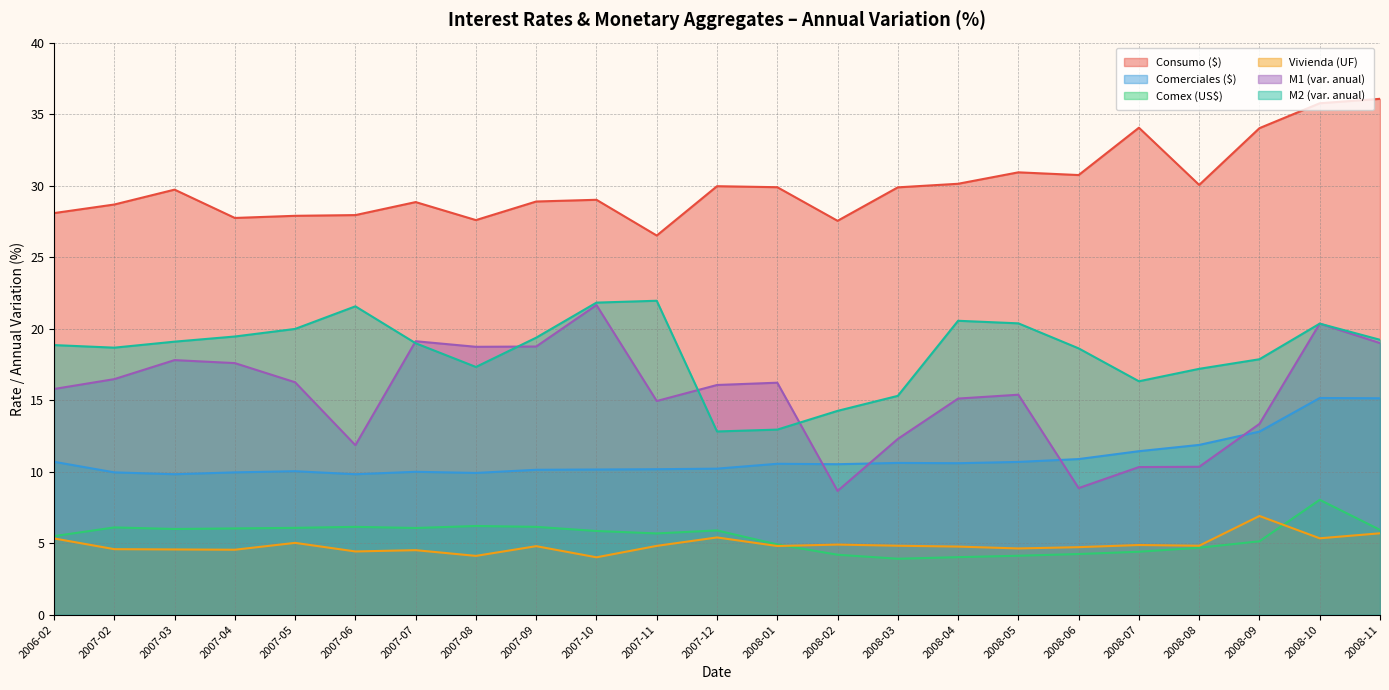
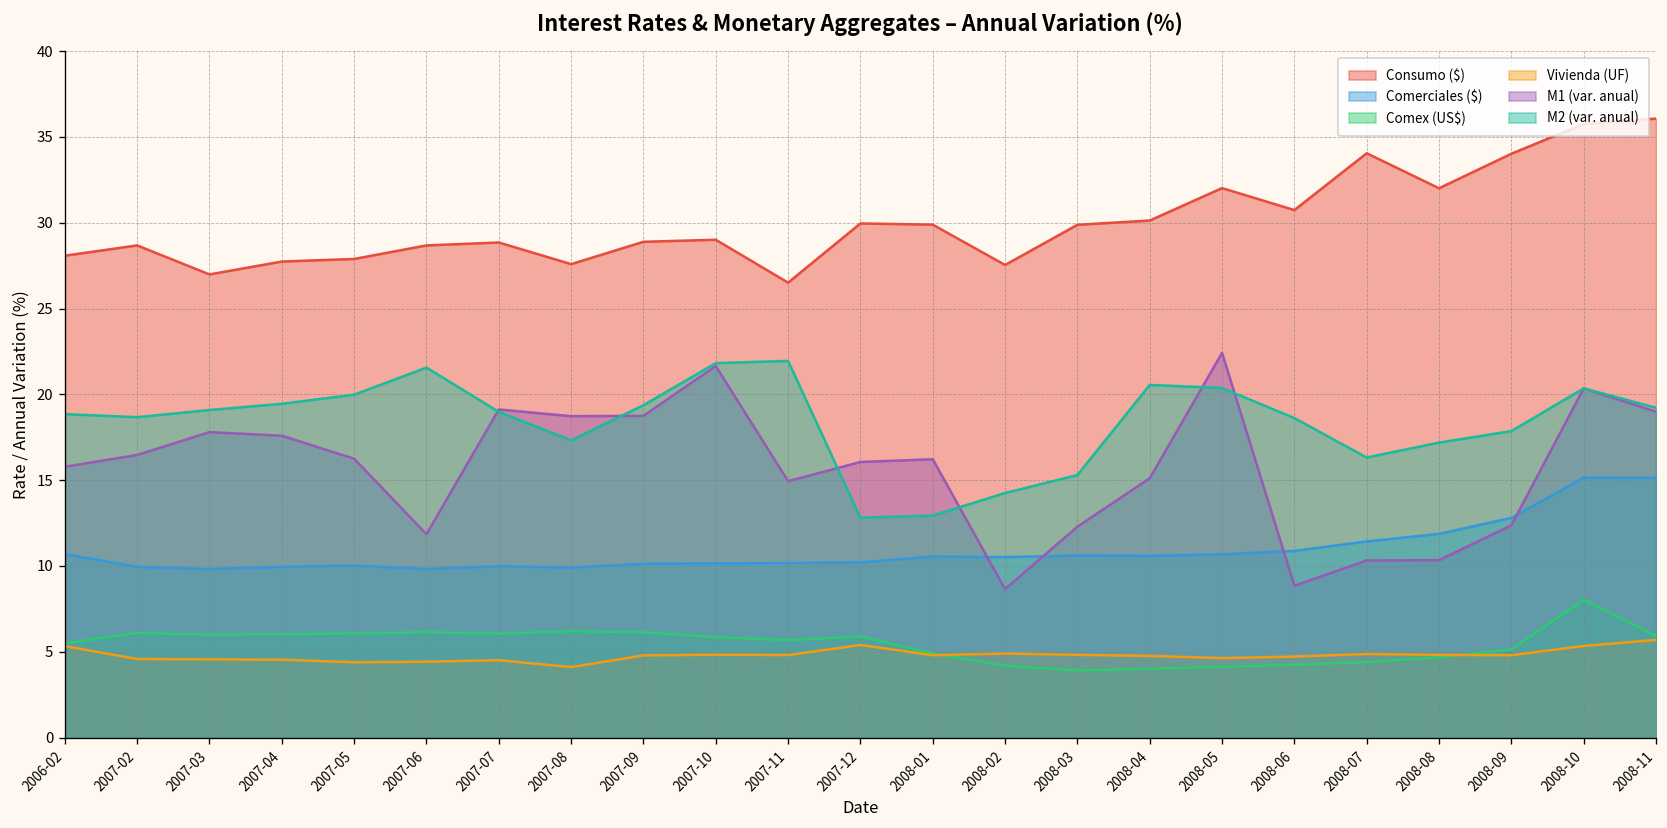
  {
    "Consumo ($)": {
      "2006-02": 28.1,
      "2007-02": 28.7,
-     "2007-03": 29.7,
+     "2007-03": 27.0,
      "2007-04": 27.7,
      "2007-05": 27.9,
-     "2007-06": 27.9,
+     "2007-06": 28.7,
      "2007-07": 28.9,
      "2007-08": 27.6,
      "2007-09": 28.9,
      "2007-10": 29.0,
      "2007-11": 26.5,
      "2007-12": 30.0,
      "2008-01": 29.9,
      "2008-02": 27.5,
      "2008-03": 29.9,
      "2008-04": 30.1,
-     "2008-05": 30.9,
+     "2008-05": 32.0,
      "2008-06": 30.7,
      "2008-07": 34.1,
-     "2008-08": 30.1,
+     "2008-08": 32.0,
      "2008-09": 34.0,
      "2008-11": 36.1
    },
    "Vivienda (UF)": {
      "2007-02": 4.6,
      "2007-03": 4.6,
      "2007-04": 4.5,
-     "2007-05": 5.0,
+     "2007-05": 4.4,
      "2007-06": 4.4,
      "2007-07": 4.5,
      "2007-08": 4.1,
      "2007-09": 4.8,
-     "2007-10": 4.0,
+     "2007-10": 4.8,
      "2007-11": 4.8,
      "2007-12": 5.4,
      "2008-02": 4.9,
      "2008-03": 4.8,
      "2008-04": 4.8,
      "2008-05": 4.6,
      "2008-06": 4.7,
      "2008-07": 4.9,
-     "2008-09": 6.9,
+     "2008-09": 4.8,
      "2008-10": 5.3,
      "2008-11": 5.7
    },
    "M1 (var. anual)": {
      "2006-02": 15.8,
      "2007-02": 16.5,
      "2007-03": 17.8,
      "2007-04": 17.6,
      "2007-05": 16.3,
      "2007-06": 11.9,
      "2007-08": 18.7,
      "2007-09": 18.8,
      "2007-11": 14.9,
      "2007-12": 16.1,
      "2008-01": 16.2,
      "2008-02": 8.7,
      "2008-03": 12.3,
      "2008-04": 15.1,
-     "2008-05": 15.4,
+     "2008-05": 22.4,
      "2008-06": 8.9,
      "2008-07": 10.3,
      "2008-08": 10.3,
-     "2008-09": 13.3,
+     "2008-09": 12.4,
      "2008-11": 19.0
    }
  }
